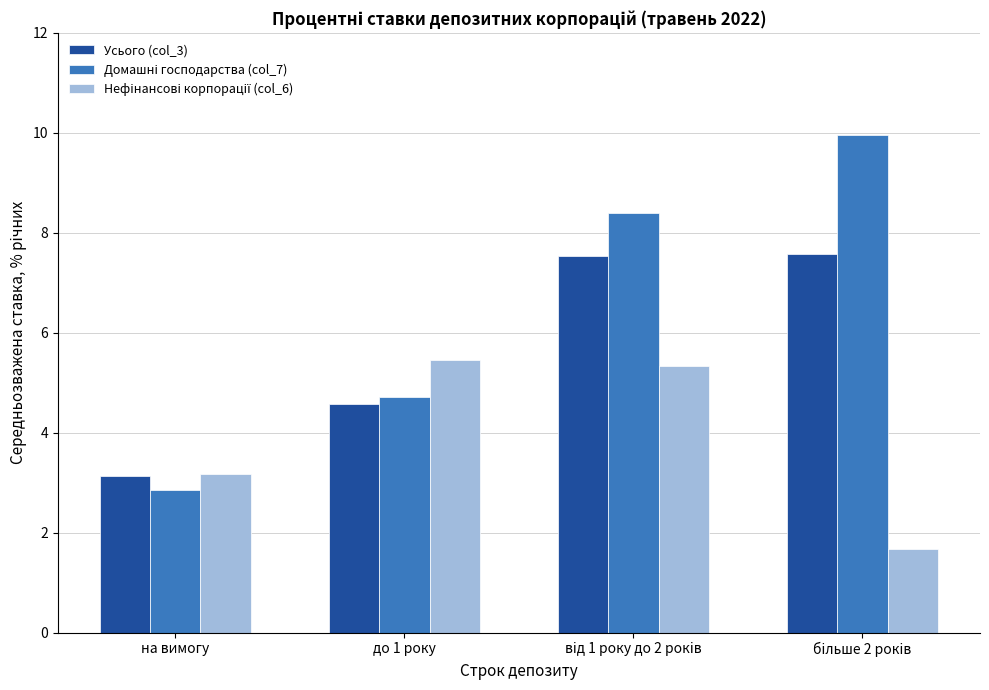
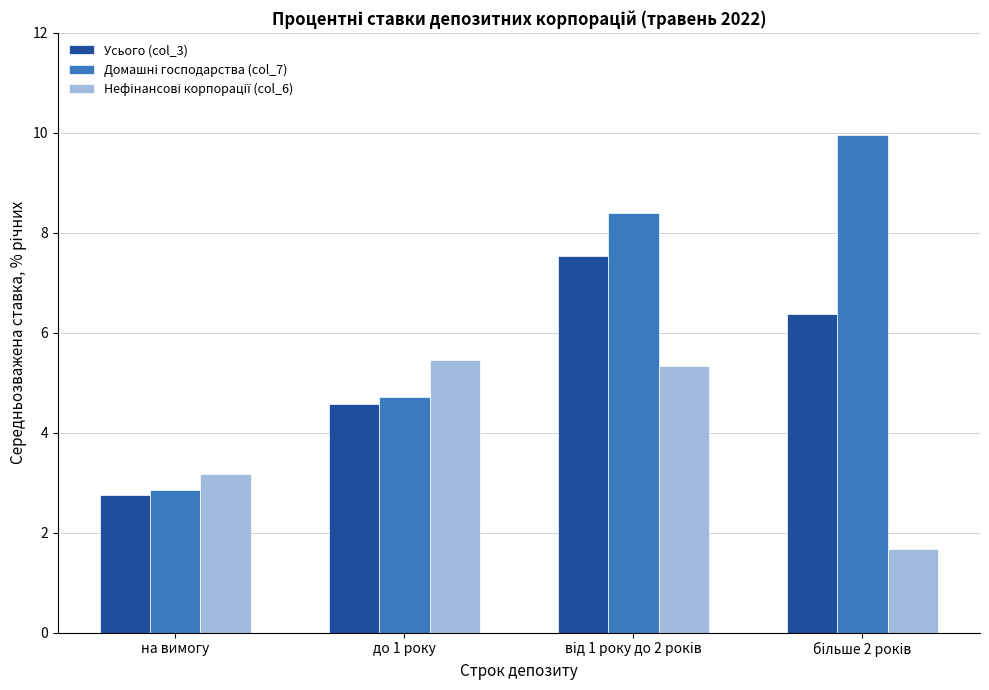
  {
    "Усього (col_3)": {
-     "на вимогу": 3.1,
+     "на вимогу": 2.8,
      "до 1 року": 4.6,
      "від 1 року до 2 років": 7.5,
-     "більше 2 років": 7.6
+     "більше 2 років": 6.4
    },
    "Домашні господарства (col_7)": {
      "на вимогу": 2.9,
      "до 1 року": 4.7,
      "від 1 року до 2 років": 8.4,
      "більше 2 років": 9.9
    },
    "Нефінансові корпорації (col_6)": {
      "на вимогу": 3.2,
      "до 1 року": 5.4,
      "від 1 року до 2 років": 5.3,
      "більше 2 років": 1.7
    }
  }
